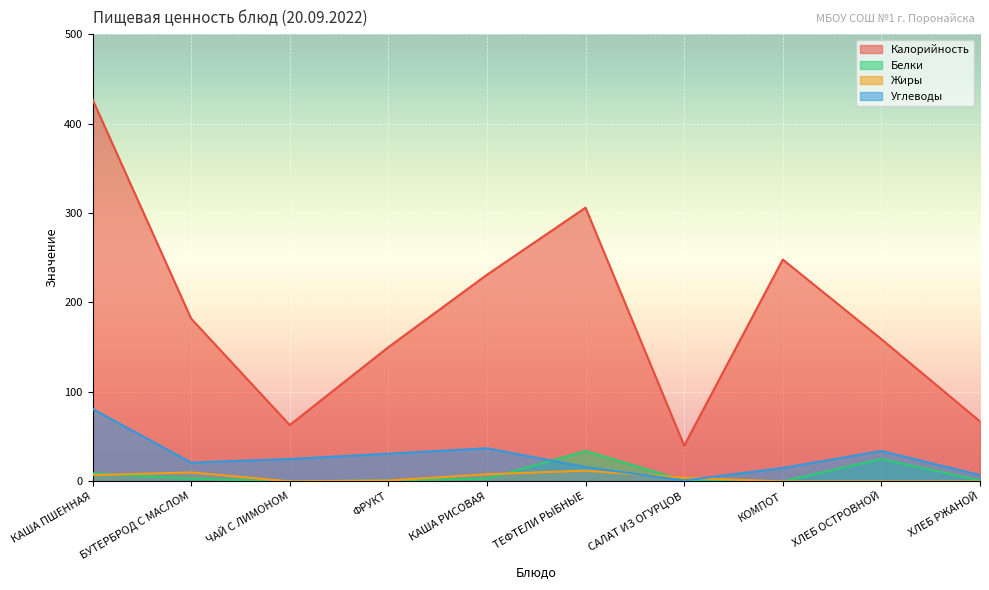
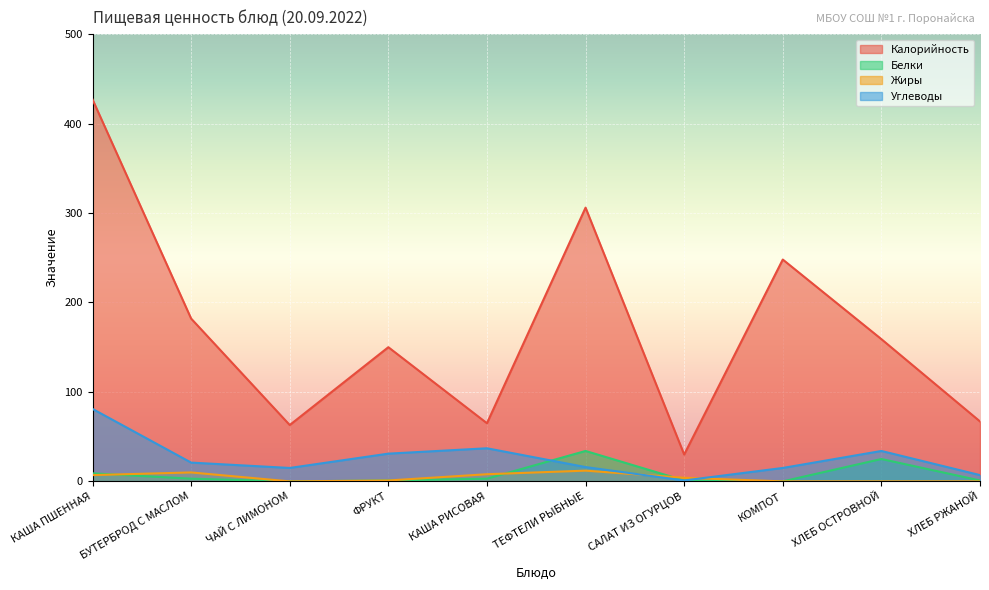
  {
    "Калорийность": {
      "КАША ПШЕННАЯ": 430,
      "БУТЕРБРОД С МАСЛОМ": 180,
      "ЧАЙ С ЛИМОНОМ": 60,
      "ФРУКТ": 150,
-     "КАША РИСОВАЯ": 230,
+     "КАША РИСОВАЯ": 70,
      "ТЕФТЕЛИ РЫБНЫЕ": 310,
-     "САЛАТ ИЗ ОГУРЦОВ": 40,
+     "САЛАТ ИЗ ОГУРЦОВ": 30,
      "КОМПОТ": 250,
      "ХЛЕБ ОСТРОВНОЙ": 160,
      "ХЛЕБ РЖАНОЙ": 70
    },
    "Белки": {
      "БУТЕРБРОД С МАСЛОМ": 0,
      "КАША РИСОВАЯ": 0,
      "ТЕФТЕЛИ РЫБНЫЕ": 30,
      "ХЛЕБ ОСТРОВНОЙ": 30
    },
    "Жиры": {
      "БУТЕРБРОД С МАСЛОМ": 10,
      "КАША РИСОВАЯ": 10,
      "ТЕФТЕЛИ РЫБНЫЕ": 10,
      "САЛАТ ИЗ ОГУРЦОВ": 0,
      "ХЛЕБ ОСТРОВНОЙ": 0
    },
    "Углеводы": {
      "КАША ПШЕННАЯ": 80,
      "БУТЕРБРОД С МАСЛОМ": 20,
-     "ЧАЙ С ЛИМОНОМ": 30,
+     "ЧАЙ С ЛИМОНОМ": 20,
      "ФРУКТ": 30,
      "КАША РИСОВАЯ": 40,
      "ТЕФТЕЛИ РЫБНЫЕ": 20,
      "КОМПОТ": 20,
      "ХЛЕБ ОСТРОВНОЙ": 30,
      "ХЛЕБ РЖАНОЙ": 10
    }
  }
